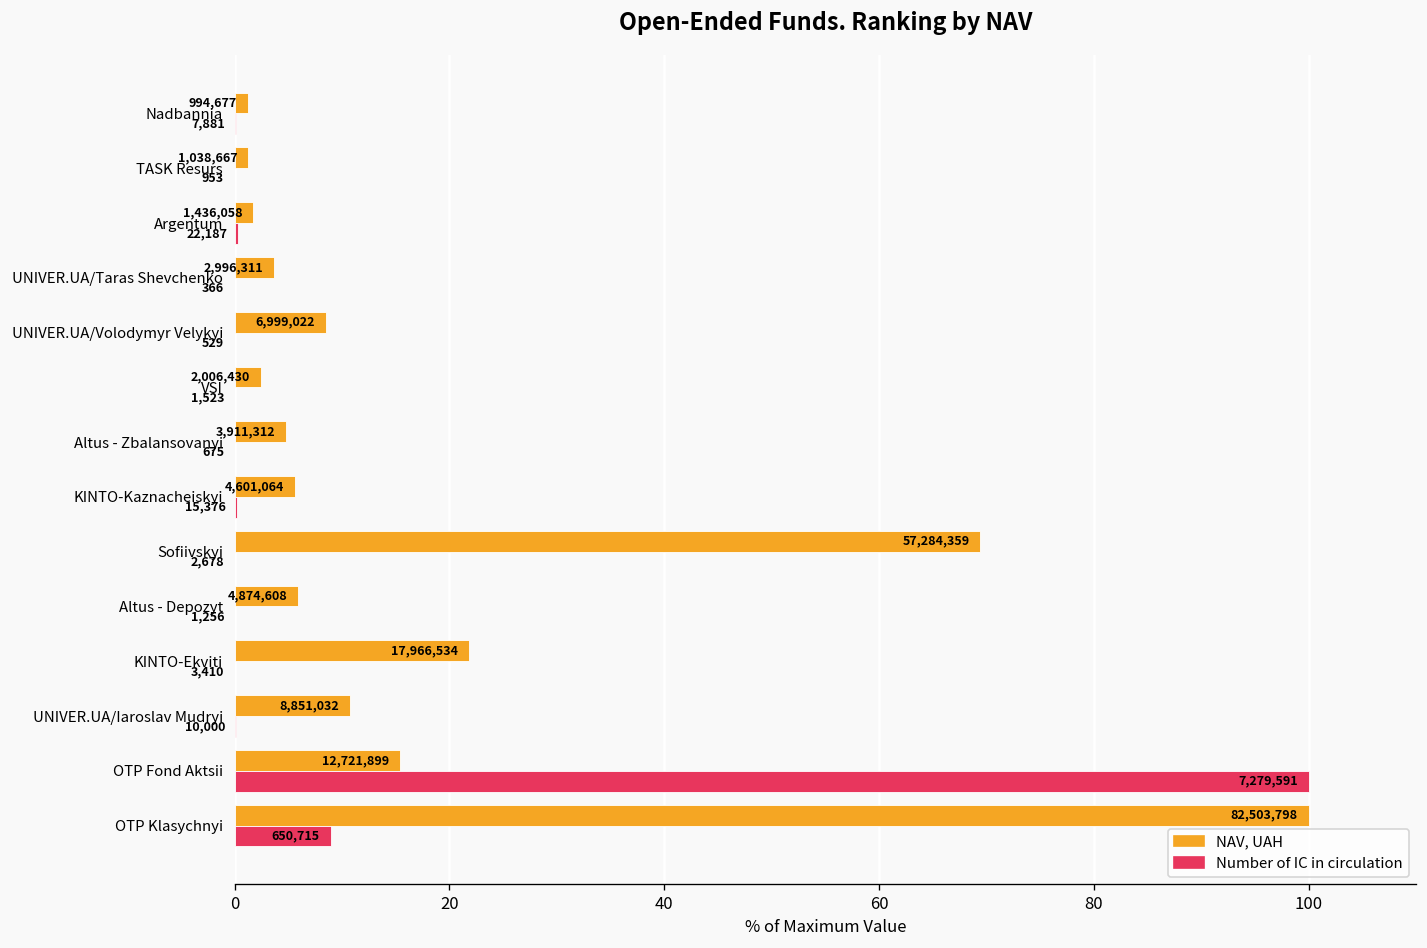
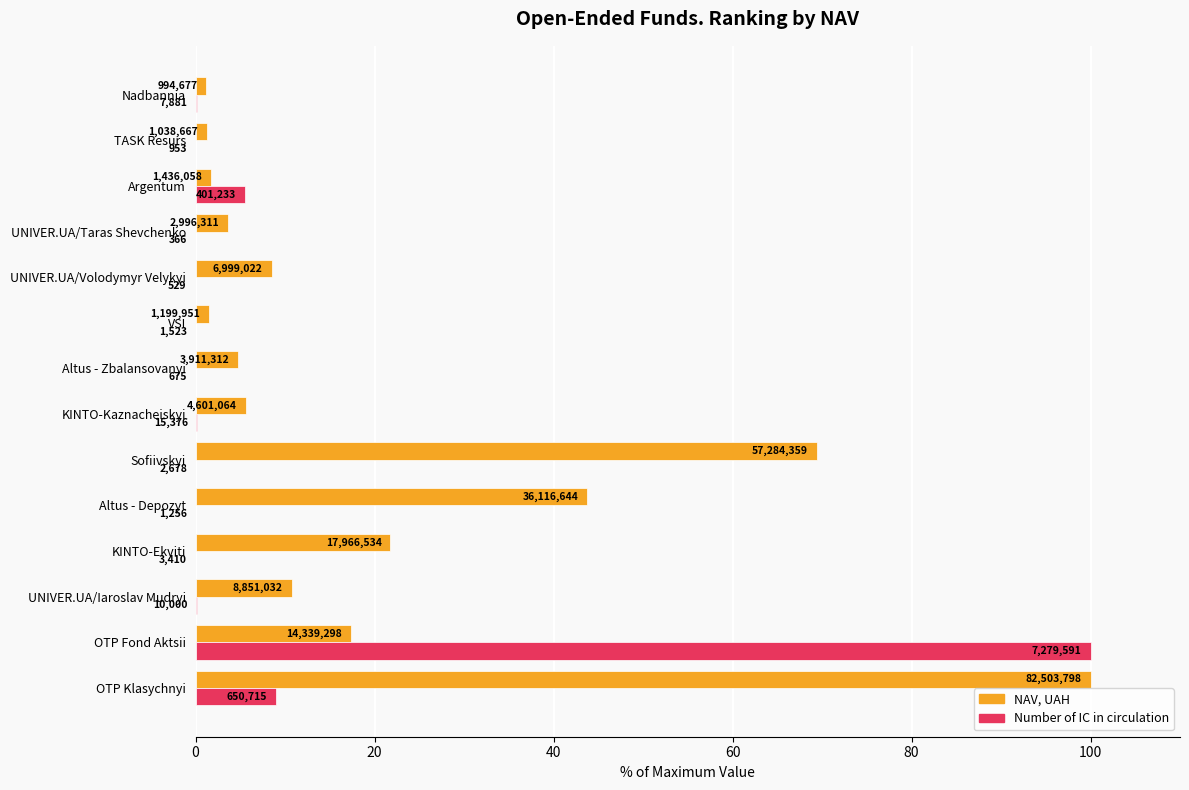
  {
    "NAV, UAH": {
-     "VSI": "2,006,430",
-     "Altus - Depozyt": "4,874,608",
-     "OTP Fond Aktsii": "12,721,899"
+     "VSI": "1,199,951",
+     "Altus - Depozyt": "36,116,644",
+     "OTP Fond Aktsii": "14,339,298"
    },
    "Number of IC in circulation": {
-     "Argentum": "22,187"
+     "Argentum": "401,233"
    }
  }
